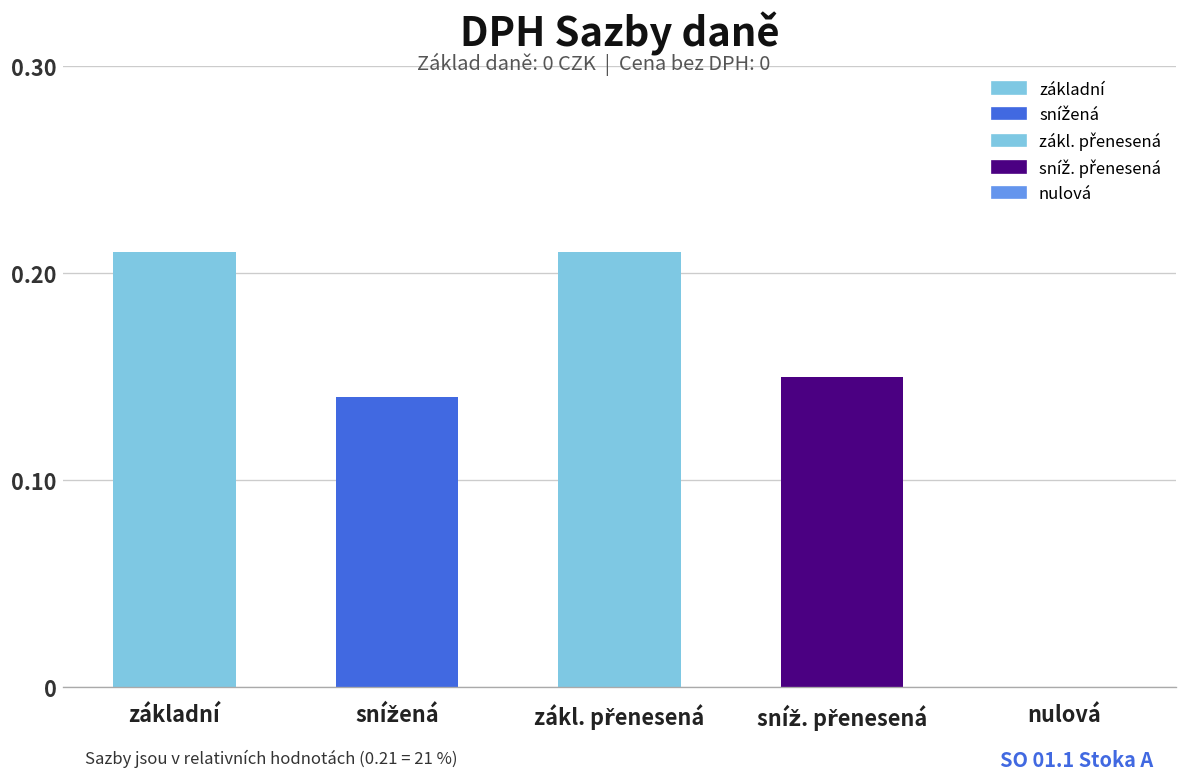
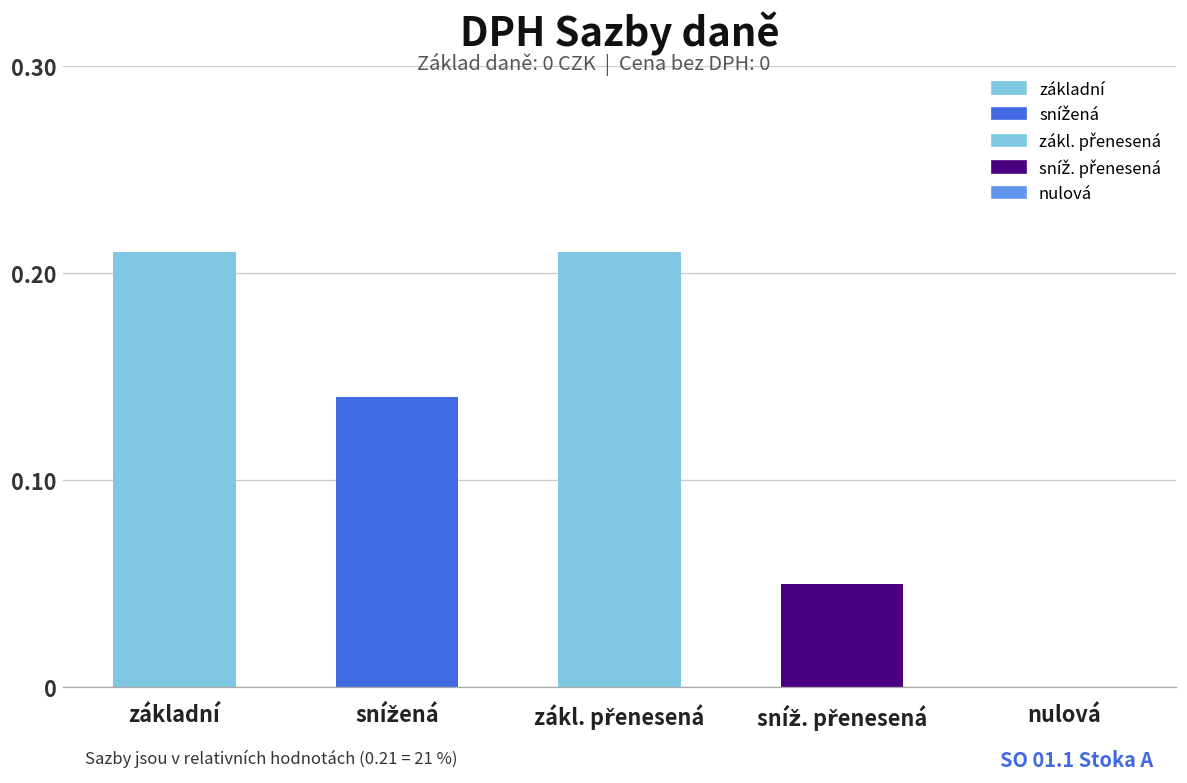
  {
    "základní": 0.21,
    "snížená": 0.14,
    "zákl. přenesená": 0.21,
-   "sníž. přenesená": 0.15,
+   "sníž. přenesená": 0.05,
    "nulová": 0.00
  }
